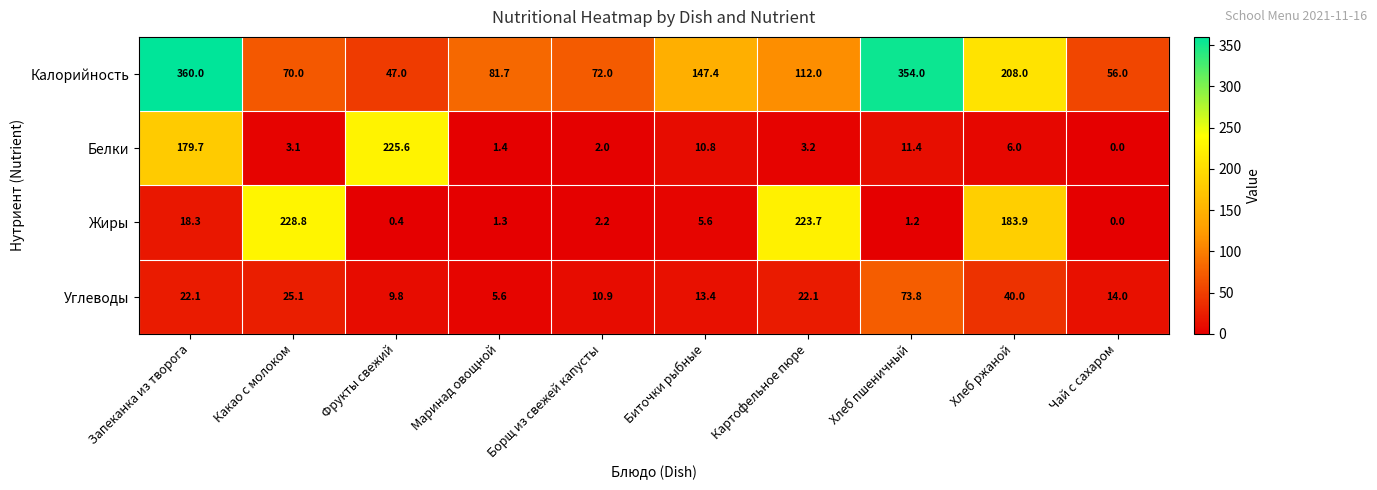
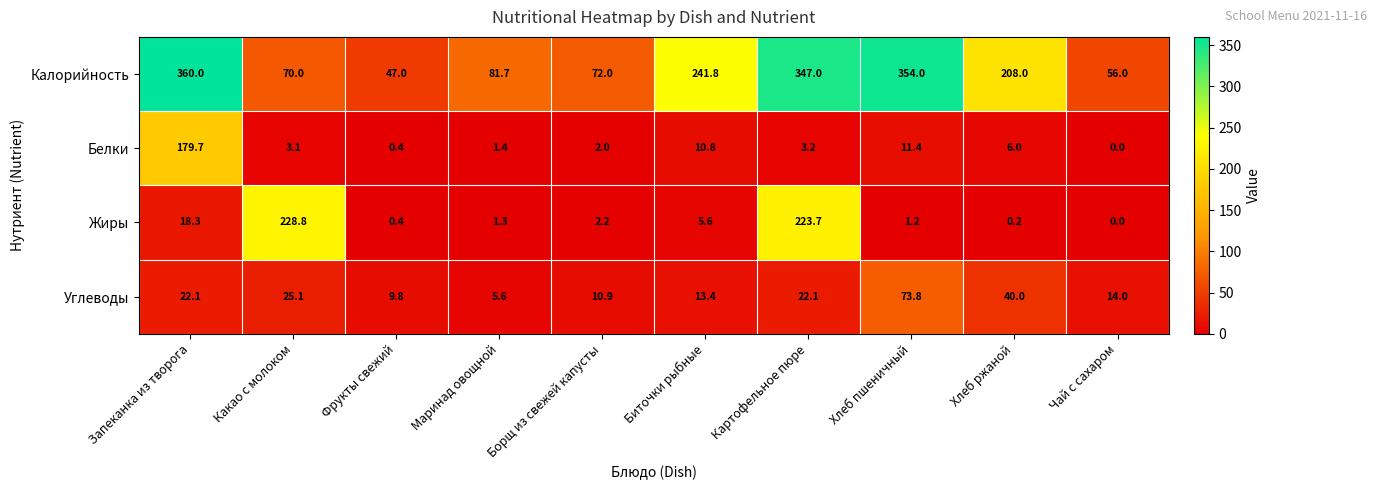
  {
    "Калорийность": {
      "Запеканка из творога": 360.0,
      "Какао с молоком": 70.0,
      "Фрукты свежий": 47.0,
      "Маринад овощной": 81.7,
      "Борщ из свежей капусты": 72.0,
-     "Биточки рыбные": 147.4,
-     "Картофельное пюре": 112.0,
+     "Биточки рыбные": 241.8,
+     "Картофельное пюре": 347.0,
      "Хлеб пшеничный": 354.0,
      "Хлеб ржаной": 208.0,
      "Чай с сахаром": 56.0
    },
    "Белки": {
      "Запеканка из творога": 179.7,
      "Какао с молоком": 3.1,
-     "Фрукты свежий": 225.6,
+     "Фрукты свежий": 0.4,
      "Маринад овощной": 1.4,
      "Борщ из свежей капусты": 2.0,
      "Биточки рыбные": 10.8,
      "Картофельное пюре": 3.2,
      "Хлеб пшеничный": 11.4,
      "Хлеб ржаной": 6.0,
      "Чай с сахаром": 0.0
    },
    "Жиры": {
      "Запеканка из творога": 18.3,
      "Какао с молоком": 228.8,
      "Фрукты свежий": 0.4,
      "Маринад овощной": 1.3,
      "Борщ из свежей капусты": 2.2,
      "Биточки рыбные": 5.6,
      "Картофельное пюре": 223.7,
      "Хлеб пшеничный": 1.2,
-     "Хлеб ржаной": 183.9,
+     "Хлеб ржаной": 0.2,
      "Чай с сахаром": 0.0
    },
    "Углеводы": {
      "Запеканка из творога": 22.1,
      "Какао с молоком": 25.1,
      "Фрукты свежий": 9.8,
      "Маринад овощной": 5.6,
      "Борщ из свежей капусты": 10.9,
      "Биточки рыбные": 13.4,
      "Картофельное пюре": 22.1,
      "Хлеб пшеничный": 73.8,
      "Хлеб ржаной": 40.0,
      "Чай с сахаром": 14.0
    }
  }
